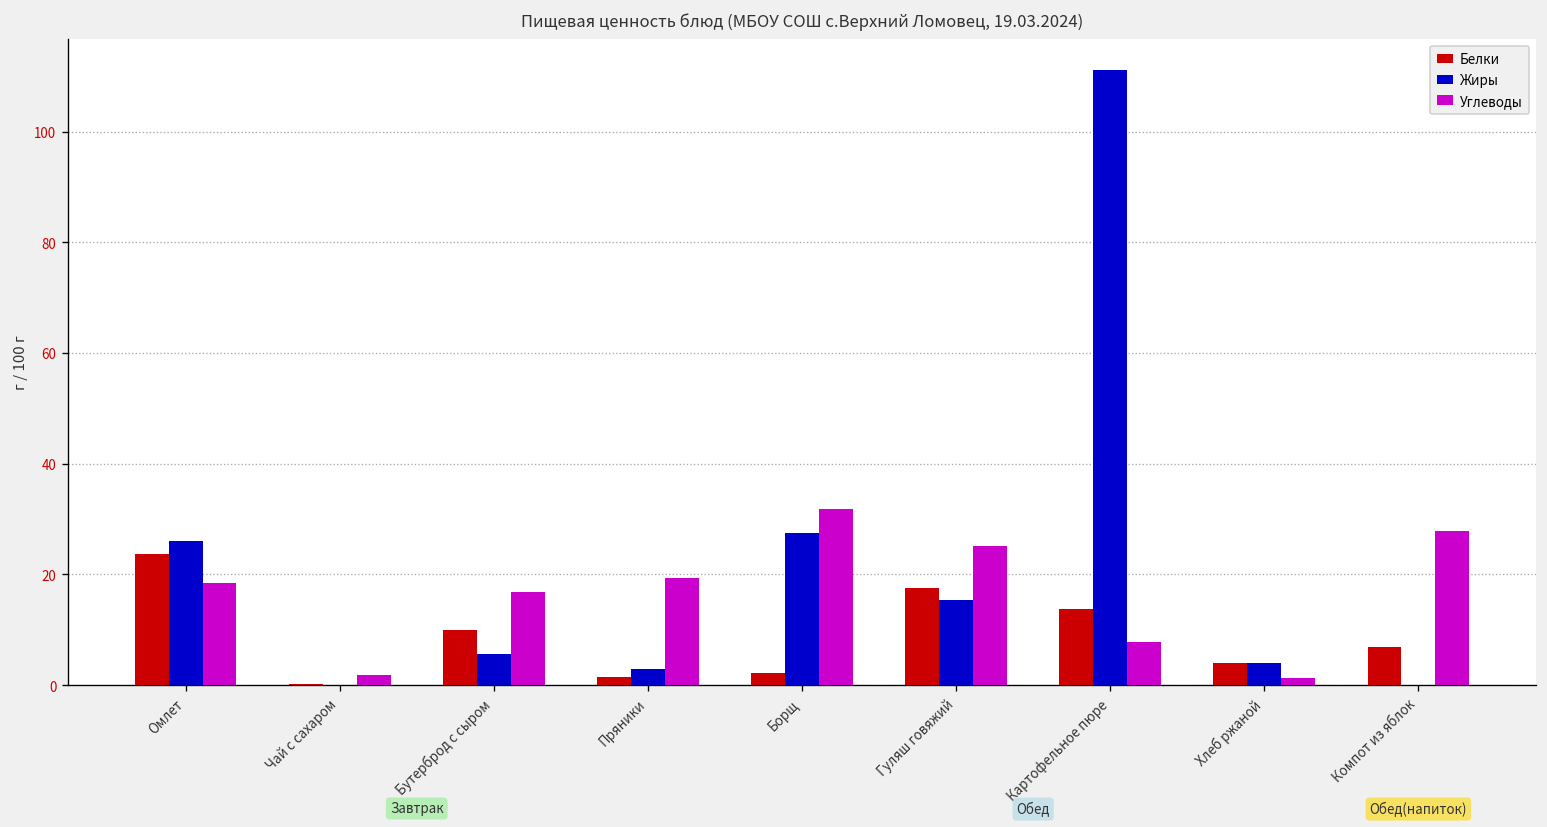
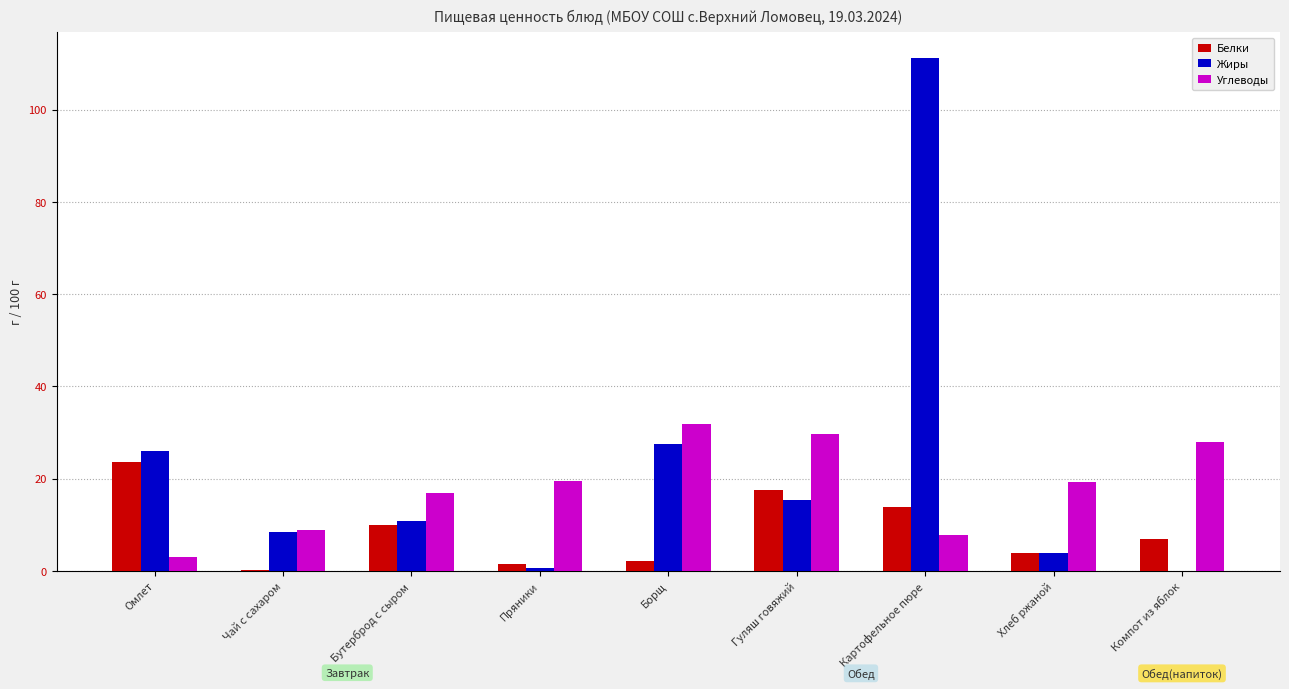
  {
    "Белки": {
      "Омлет": 24,
      "Бутерброд с сыром": 10,
      "Пряники": 2,
      "Борщ": 2,
      "Гуляш говяжий": 18,
      "Картофельное пюре": 14,
      "Хлеб ржаной": 4,
      "Компот из яблок": 7
    },
    "Жиры": {
      "Омлет": 26,
-     "Чай с сахаром": 0,
-     "Бутерброд с сыром": 6,
-     "Пряники": 3,
+     "Чай с сахаром": 8,
+     "Бутерброд с сыром": 11,
+     "Пряники": 1,
      "Борщ": 28,
      "Гуляш говяжий": 15,
      "Картофельное пюре": 111,
      "Хлеб ржаной": 4,
      "Компот из яблок": 0
    },
    "Углеводы": {
-     "Омлет": 19,
-     "Чай с сахаром": 2,
+     "Омлет": 3,
+     "Чай с сахаром": 9,
      "Бутерброд с сыром": 17,
      "Пряники": 19,
      "Борщ": 32,
-     "Гуляш говяжий": 25,
+     "Гуляш говяжий": 30,
      "Картофельное пюре": 8,
-     "Хлеб ржаной": 1,
+     "Хлеб ржаной": 19,
      "Компот из яблок": 28
    }
  }
